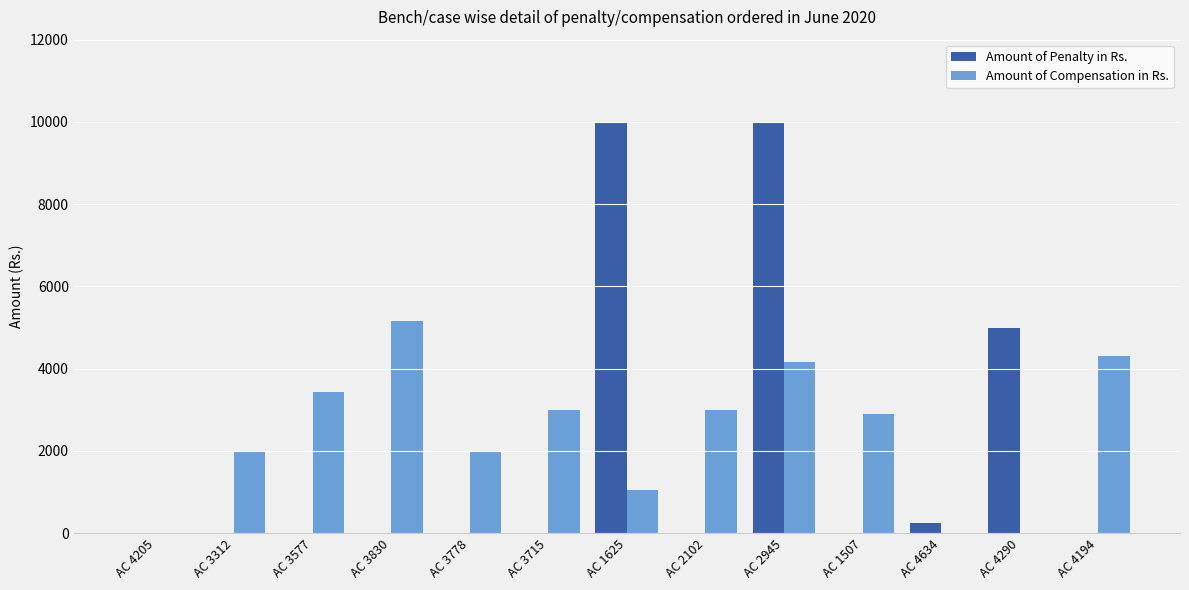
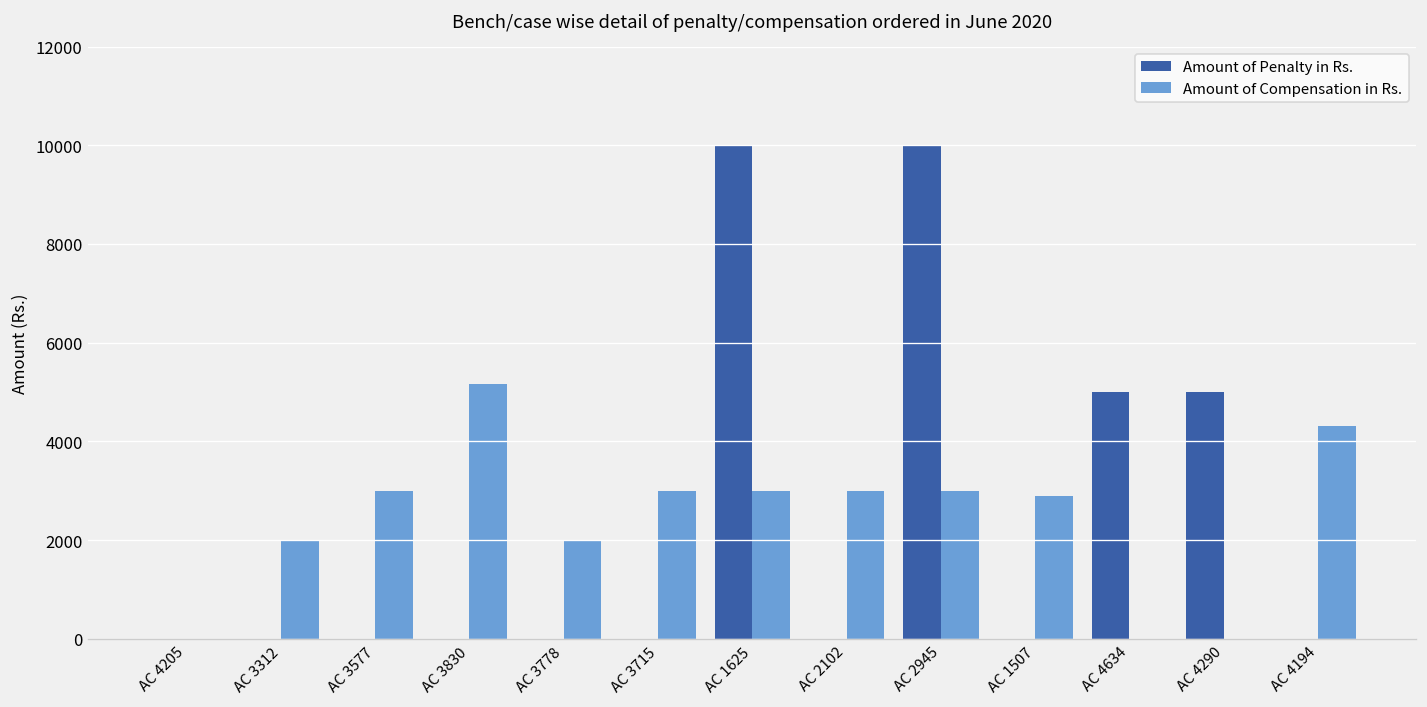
  {
    "Amount of Penalty in Rs.": {
      "AC 4205": 0,
      "AC 3312": 0,
      "AC 3577": 0,
      "AC 3830": 0,
      "AC 3778": 0,
      "AC 3715": 0,
      "AC 1625": 10000,
      "AC 2102": 0,
      "AC 2945": 10000,
      "AC 1507": 0,
-     "AC 4634": 200,
+     "AC 4634": 5000,
      "AC 4290": 5000,
      "AC 4194": 0
    },
    "Amount of Compensation in Rs.": {
      "AC 4205": 0,
      "AC 3312": 2000,
-     "AC 3577": 3400,
+     "AC 3577": 3000,
      "AC 3830": 5200,
      "AC 3778": 2000,
      "AC 3715": 3000,
-     "AC 1625": 1100,
+     "AC 1625": 3000,
      "AC 2102": 3000,
-     "AC 2945": 4200,
+     "AC 2945": 3000,
      "AC 1507": 2900,
      "AC 4634": 0,
      "AC 4290": 0,
      "AC 4194": 4300
    }
  }
